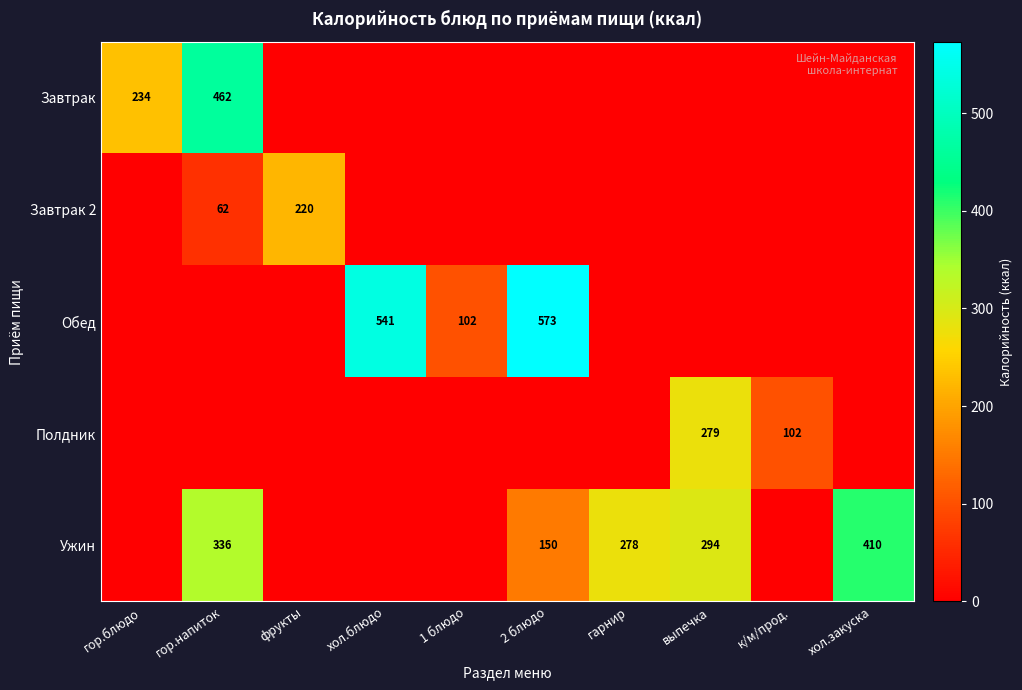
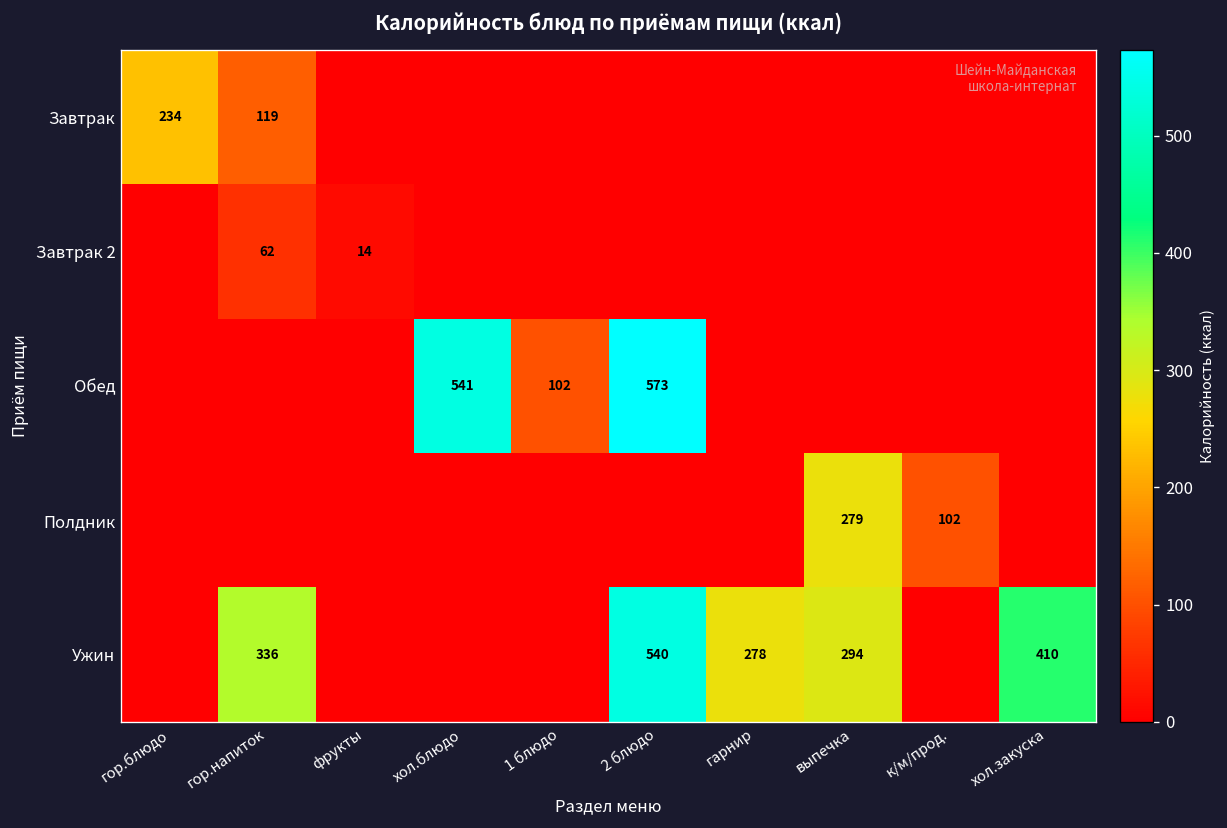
  {
    "Завтрак": {
      "гор.блюдо": 234,
-     "гор.напиток": 462
+     "гор.напиток": 119
    },
    "Завтрак 2": {
      "гор.напиток": 62,
-     "фрукты": 220
+     "фрукты": 14
    },
    "Обед": {
      "хол.блюдо": 541,
      "1 блюдо": 102,
      "2 блюдо": 573
    },
    "Полдник": {
      "выпечка": 279,
      "к/м/прод.": 102
    },
    "Ужин": {
      "гор.напиток": 336,
-     "2 блюдо": 150,
+     "2 блюдо": 540,
      "гарнир": 278,
      "выпечка": 294,
      "хол.закуска": 410
    }
  }
